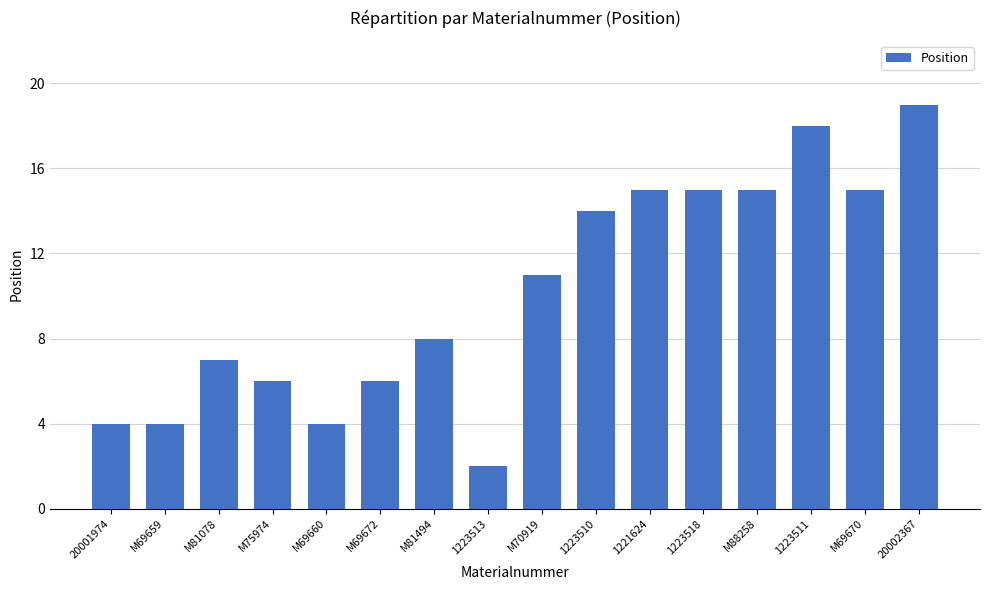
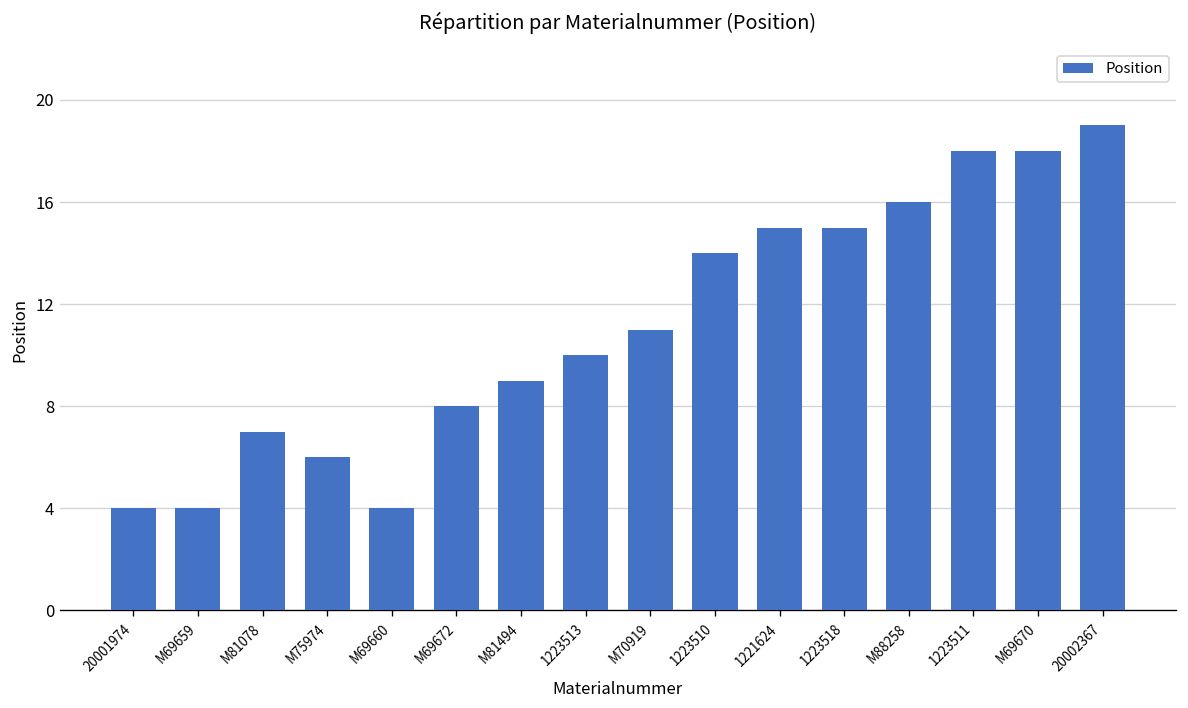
  {
    "20001974": 4,
    "M69659": 4,
    "M81078": 7,
    "M75974": 6,
    "M69660": 4,
-   "M69672": 6,
-   "M81494": 8,
-   "1223513": 2,
+   "M69672": 8,
+   "M81494": 9,
+   "1223513": 10,
    "M70919": 11,
    "1223510": 14,
    "1221624": 15,
    "1223518": 15,
-   "M88258": 15,
+   "M88258": 16,
    "1223511": 18,
-   "M69670": 15,
+   "M69670": 18,
    "20002367": 19
  }
